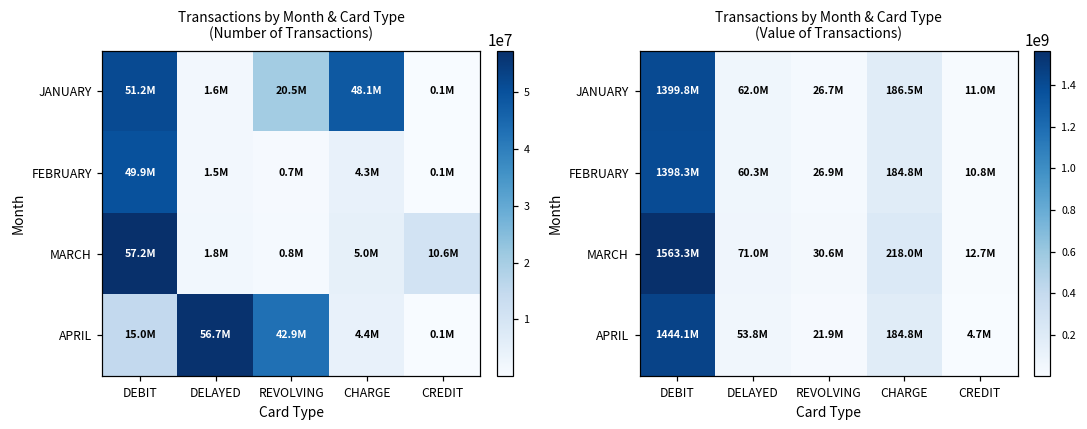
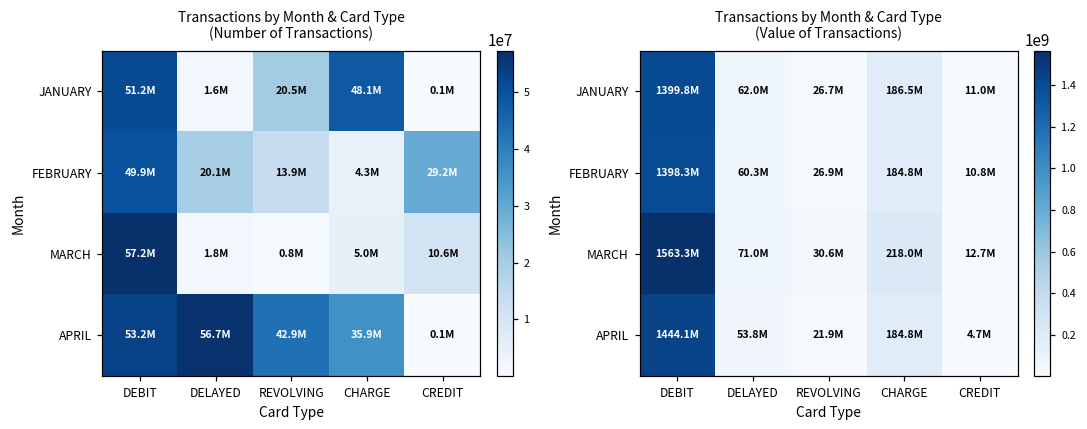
  {
    "Transactions by Month & Card Type (Number of Transactions)": {
      "JANUARY": {
        "DEBIT": "51.2M",
        "DELAYED": "1.6M",
        "REVOLVING": "20.5M",
        "CHARGE": "48.1M",
        "CREDIT": "0.1M"
      },
      "FEBRUARY": {
        "DEBIT": "49.9M",
-       "DELAYED": "1.5M",
-       "REVOLVING": "0.7M",
+       "DELAYED": "20.1M",
+       "REVOLVING": "13.9M",
        "CHARGE": "4.3M",
-       "CREDIT": "0.1M"
+       "CREDIT": "29.2M"
      },
      "MARCH": {
        "DEBIT": "57.2M",
        "DELAYED": "1.8M",
        "REVOLVING": "0.8M",
        "CHARGE": "5.0M",
        "CREDIT": "10.6M"
      },
      "APRIL": {
-       "DEBIT": "15.0M",
+       "DEBIT": "53.2M",
        "DELAYED": "56.7M",
        "REVOLVING": "42.9M",
-       "CHARGE": "4.4M",
+       "CHARGE": "35.9M",
        "CREDIT": "0.1M"
      }
    },
    "Transactions by Month & Card Type (Value of Transactions)": {
      "JANUARY": {
        "DEBIT": "1399.8M",
        "DELAYED": "62.0M",
        "REVOLVING": "26.7M",
        "CHARGE": "186.5M",
        "CREDIT": "11.0M"
      },
      "FEBRUARY": {
        "DEBIT": "1398.3M",
        "DELAYED": "60.3M",
        "REVOLVING": "26.9M",
        "CHARGE": "184.8M",
        "CREDIT": "10.8M"
      },
      "MARCH": {
        "DEBIT": "1563.3M",
        "DELAYED": "71.0M",
        "REVOLVING": "30.6M",
        "CHARGE": "218.0M",
        "CREDIT": "12.7M"
      },
      "APRIL": {
        "DEBIT": "1444.1M",
        "DELAYED": "53.8M",
        "REVOLVING": "21.9M",
        "CHARGE": "184.8M",
        "CREDIT": "4.7M"
      }
    }
  }
